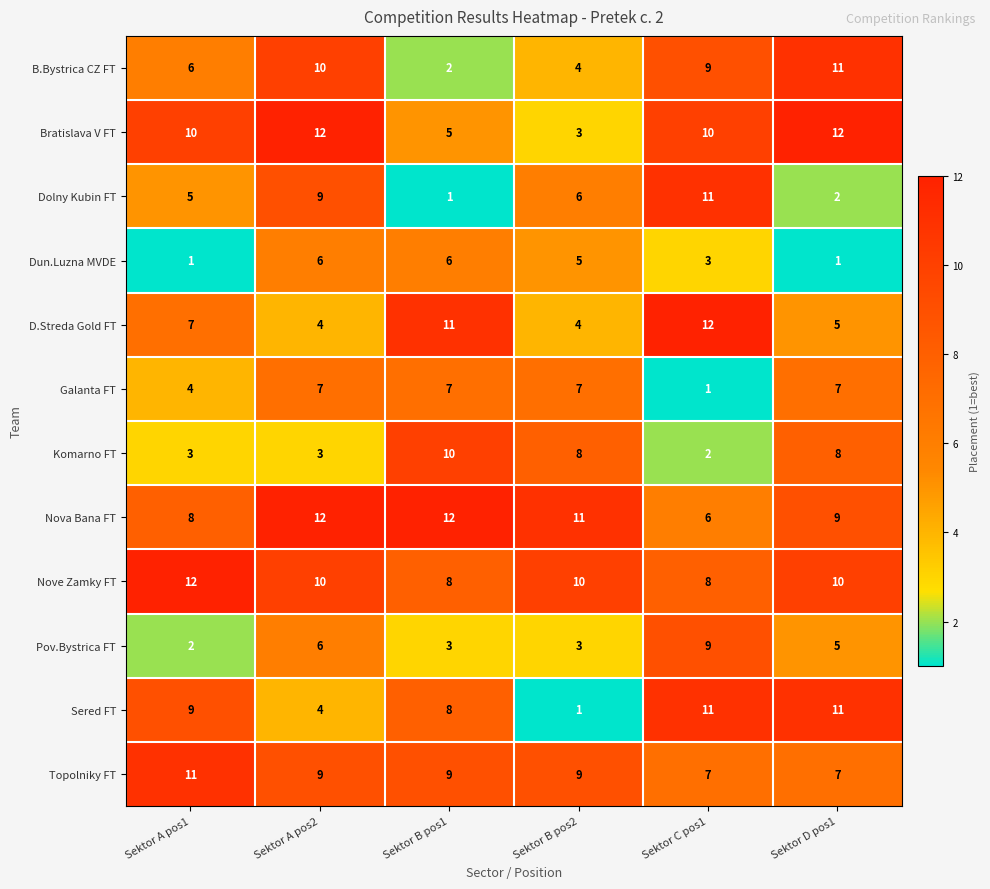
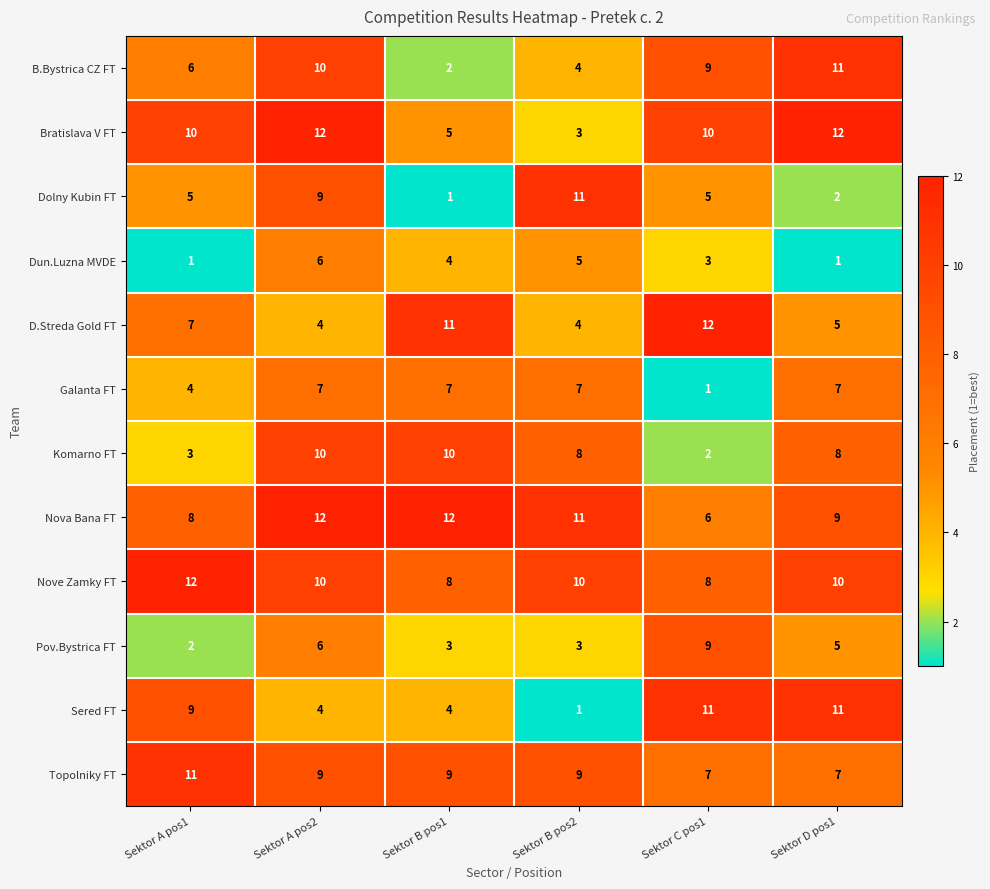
  {
    "B.Bystrica CZ FT": {
      "Sektor A pos1": 6,
      "Sektor A pos2": 10,
      "Sektor B pos1": 2,
      "Sektor B pos2": 4,
      "Sektor C pos1": 9,
      "Sektor D pos1": 11
    },
    "Bratislava V FT": {
      "Sektor A pos1": 10,
      "Sektor A pos2": 12,
      "Sektor B pos1": 5,
      "Sektor B pos2": 3,
      "Sektor C pos1": 10,
      "Sektor D pos1": 12
    },
    "Dolny Kubin FT": {
      "Sektor A pos1": 5,
      "Sektor A pos2": 9,
      "Sektor B pos1": 1,
-     "Sektor B pos2": 6,
-     "Sektor C pos1": 11,
+     "Sektor B pos2": 11,
+     "Sektor C pos1": 5,
      "Sektor D pos1": 2
    },
    "Dun.Luzna MVDE": {
      "Sektor A pos1": 1,
      "Sektor A pos2": 6,
-     "Sektor B pos1": 6,
+     "Sektor B pos1": 4,
      "Sektor B pos2": 5,
      "Sektor C pos1": 3,
      "Sektor D pos1": 1
    },
    "D.Streda Gold FT": {
      "Sektor A pos1": 7,
      "Sektor A pos2": 4,
      "Sektor B pos1": 11,
      "Sektor B pos2": 4,
      "Sektor C pos1": 12,
      "Sektor D pos1": 5
    },
    "Galanta FT": {
      "Sektor A pos1": 4,
      "Sektor A pos2": 7,
      "Sektor B pos1": 7,
      "Sektor B pos2": 7,
      "Sektor C pos1": 1,
      "Sektor D pos1": 7
    },
    "Komarno FT": {
      "Sektor A pos1": 3,
-     "Sektor A pos2": 3,
+     "Sektor A pos2": 10,
      "Sektor B pos1": 10,
      "Sektor B pos2": 8,
      "Sektor C pos1": 2,
      "Sektor D pos1": 8
    },
    "Nova Bana FT": {
      "Sektor A pos1": 8,
      "Sektor A pos2": 12,
      "Sektor B pos1": 12,
      "Sektor B pos2": 11,
      "Sektor C pos1": 6,
      "Sektor D pos1": 9
    },
    "Nove Zamky FT": {
      "Sektor A pos1": 12,
      "Sektor A pos2": 10,
      "Sektor B pos1": 8,
      "Sektor B pos2": 10,
      "Sektor C pos1": 8,
      "Sektor D pos1": 10
    },
    "Pov.Bystrica FT": {
      "Sektor A pos1": 2,
      "Sektor A pos2": 6,
      "Sektor B pos1": 3,
      "Sektor B pos2": 3,
      "Sektor C pos1": 9,
      "Sektor D pos1": 5
    },
    "Sered FT": {
      "Sektor A pos1": 9,
      "Sektor A pos2": 4,
-     "Sektor B pos1": 8,
+     "Sektor B pos1": 4,
      "Sektor B pos2": 1,
      "Sektor C pos1": 11,
      "Sektor D pos1": 11
    },
    "Topolniky FT": {
      "Sektor A pos1": 11,
      "Sektor A pos2": 9,
      "Sektor B pos1": 9,
      "Sektor B pos2": 9,
      "Sektor C pos1": 7,
      "Sektor D pos1": 7
    }
  }
